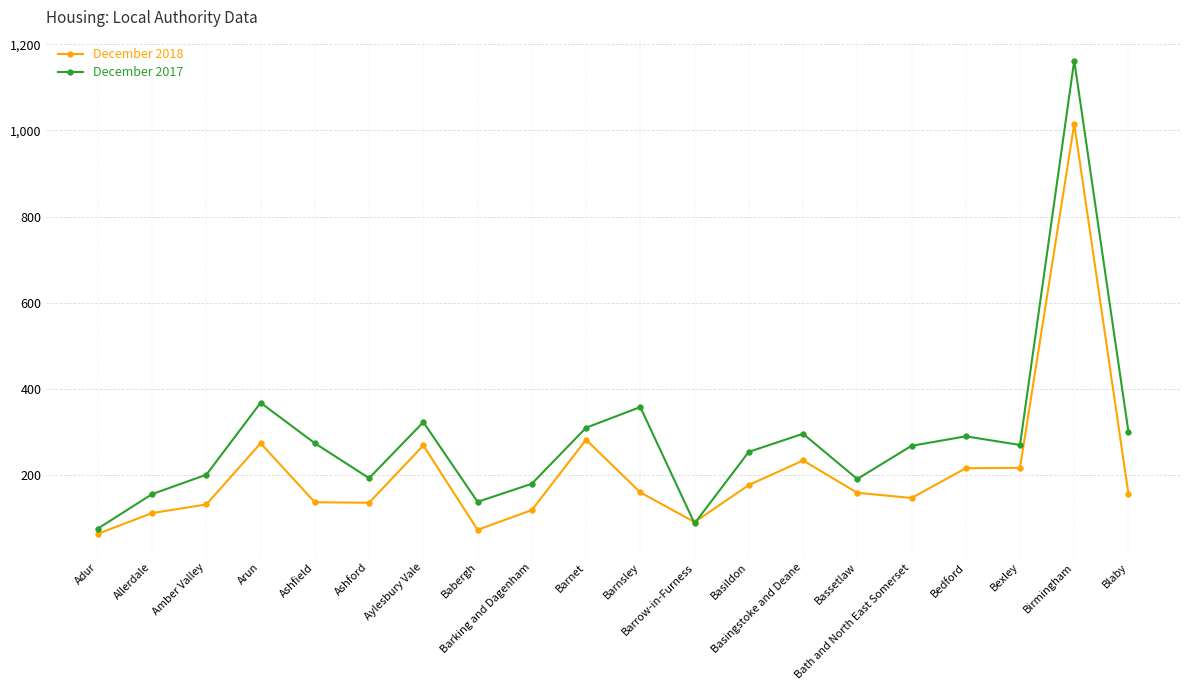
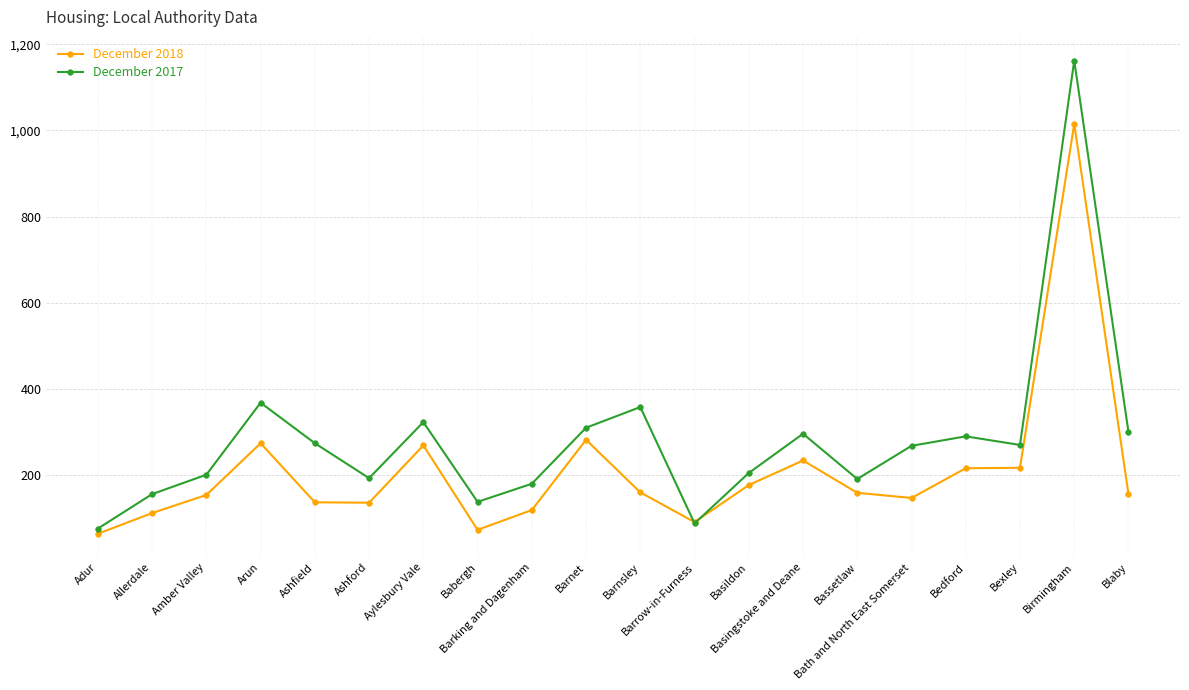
  {
    "December 2018": {
      "Adur": "60",
      "Allerdale": "110",
-     "Amber Valley": "130",
+     "Amber Valley": "150",
      "Arun": "270",
      "Ashfield": "140",
      "Ashford": "140",
      "Aylesbury Vale": "270",
      "Babergh": "70",
      "Barking and Dagenham": "120",
      "Barnet": "280",
      "Barnsley": "160",
      "Basildon": "180",
      "Basingstoke and Deane": "230",
      "Bassetlaw": "160",
      "Bath and North East Somerset": "150",
      "Bedford": "220",
      "Bexley": "220",
      "Birmingham": "1,020",
      "Blaby": "160"
    },
    "December 2017": {
      "Adur": "80",
      "Allerdale": "160",
      "Amber Valley": "200",
      "Arun": "370",
      "Ashfield": "270",
      "Ashford": "190",
      "Aylesbury Vale": "320",
      "Babergh": "140",
      "Barking and Dagenham": "180",
      "Barnet": "310",
      "Barnsley": "360",
-     "Basildon": "250",
+     "Basildon": "210",
      "Basingstoke and Deane": "300",
      "Bassetlaw": "190",
      "Bath and North East Somerset": "270",
      "Bedford": "290",
      "Bexley": "270",
      "Birmingham": "1,160",
      "Blaby": "300"
    }
  }
